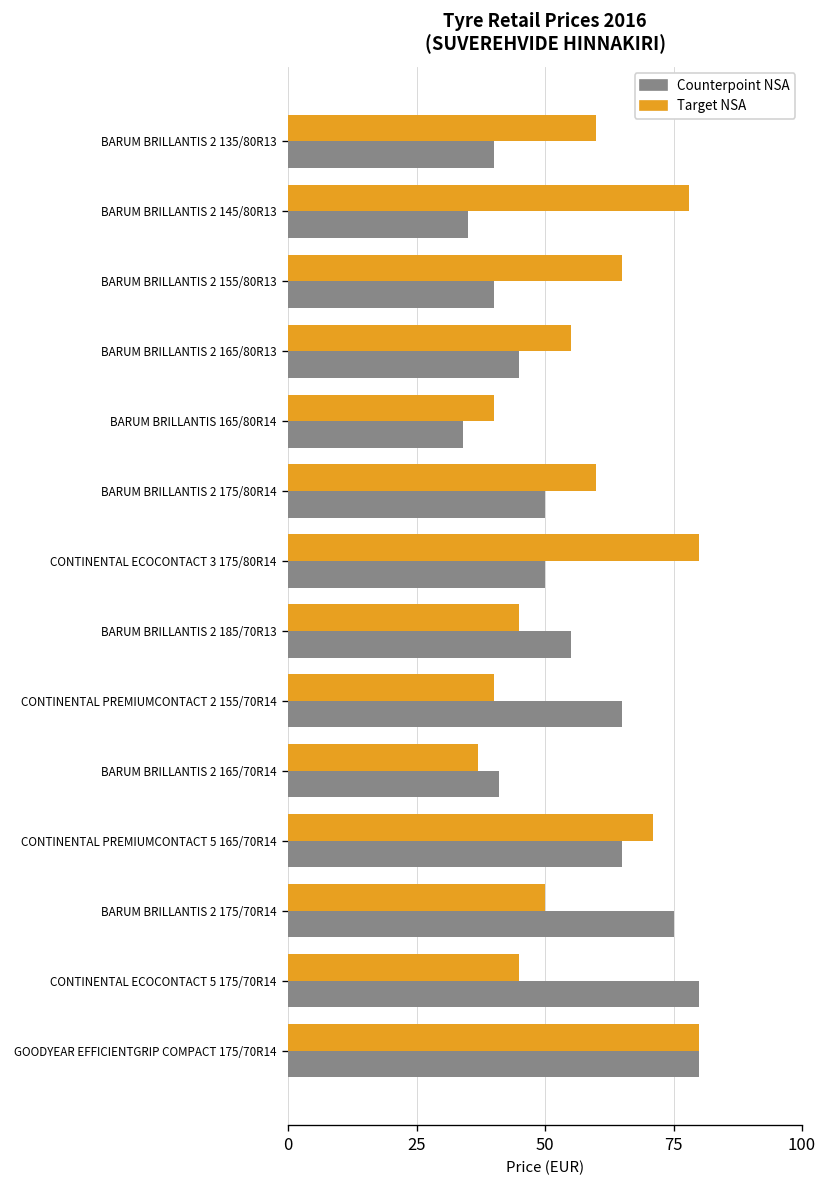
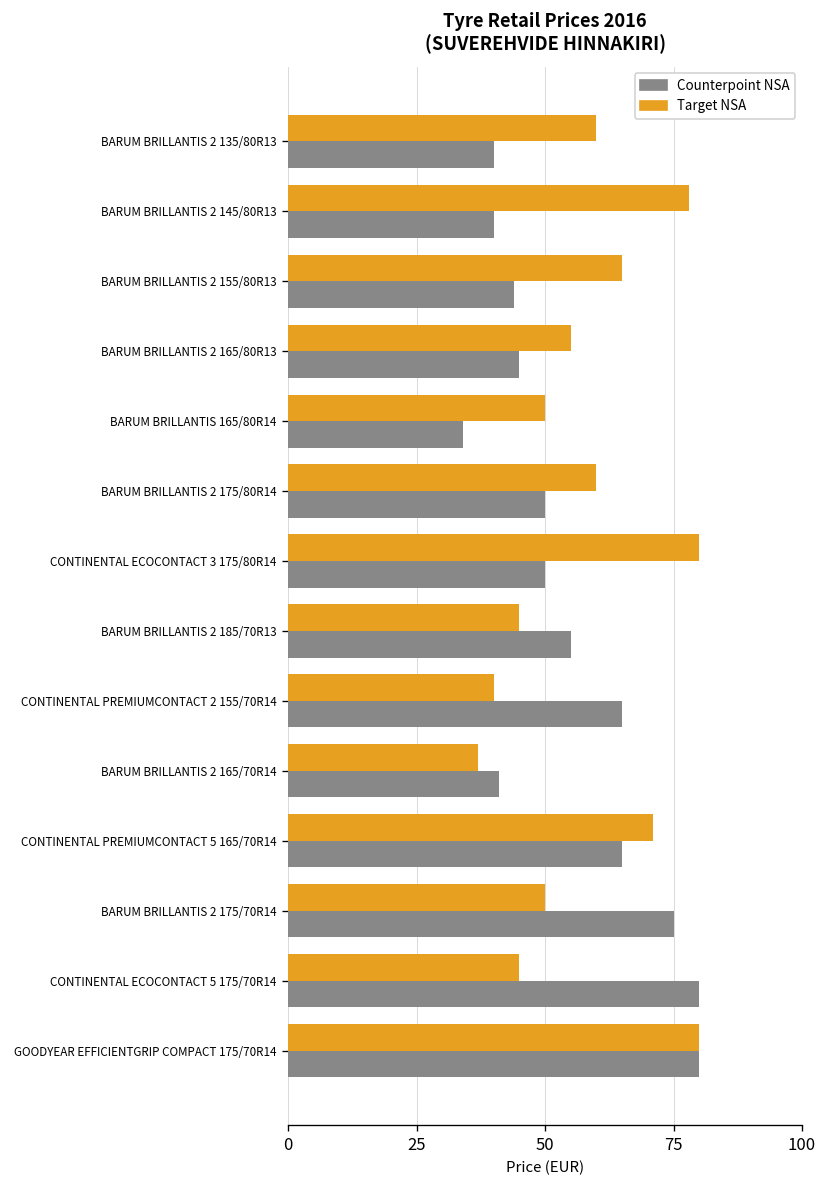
  {
    "Counterpoint NSA": {
      "BARUM BRILLANTIS 2 135/80R13": 40,
-     "BARUM BRILLANTIS 2 145/80R13": 35,
-     "BARUM BRILLANTIS 2 155/80R13": 40,
+     "BARUM BRILLANTIS 2 145/80R13": 40,
+     "BARUM BRILLANTIS 2 155/80R13": 44,
      "BARUM BRILLANTIS 2 165/80R13": 45,
      "BARUM BRILLANTIS 165/80R14": 34,
      "BARUM BRILLANTIS 2 175/80R14": 50,
      "CONTINENTAL ECOCONTACT 3 175/80R14": 50,
      "BARUM BRILLANTIS 2 185/70R13": 55,
      "CONTINENTAL PREMIUMCONTACT 2 155/70R14": 65,
      "BARUM BRILLANTIS 2 165/70R14": 41,
      "CONTINENTAL PREMIUMCONTACT 5 165/70R14": 65,
      "BARUM BRILLANTIS 2 175/70R14": 75,
      "CONTINENTAL ECOCONTACT 5 175/70R14": 80,
      "GOODYEAR EFFICIENTGRIP COMPACT 175/70R14": 80
    },
    "Target NSA": {
      "BARUM BRILLANTIS 2 135/80R13": 60,
      "BARUM BRILLANTIS 2 145/80R13": 78,
      "BARUM BRILLANTIS 2 155/80R13": 65,
      "BARUM BRILLANTIS 2 165/80R13": 55,
-     "BARUM BRILLANTIS 165/80R14": 40,
+     "BARUM BRILLANTIS 165/80R14": 50,
      "BARUM BRILLANTIS 2 175/80R14": 60,
      "CONTINENTAL ECOCONTACT 3 175/80R14": 80,
      "BARUM BRILLANTIS 2 185/70R13": 45,
      "CONTINENTAL PREMIUMCONTACT 2 155/70R14": 40,
      "BARUM BRILLANTIS 2 165/70R14": 37,
      "CONTINENTAL PREMIUMCONTACT 5 165/70R14": 71,
      "BARUM BRILLANTIS 2 175/70R14": 50,
      "CONTINENTAL ECOCONTACT 5 175/70R14": 45,
      "GOODYEAR EFFICIENTGRIP COMPACT 175/70R14": 80
    }
  }
